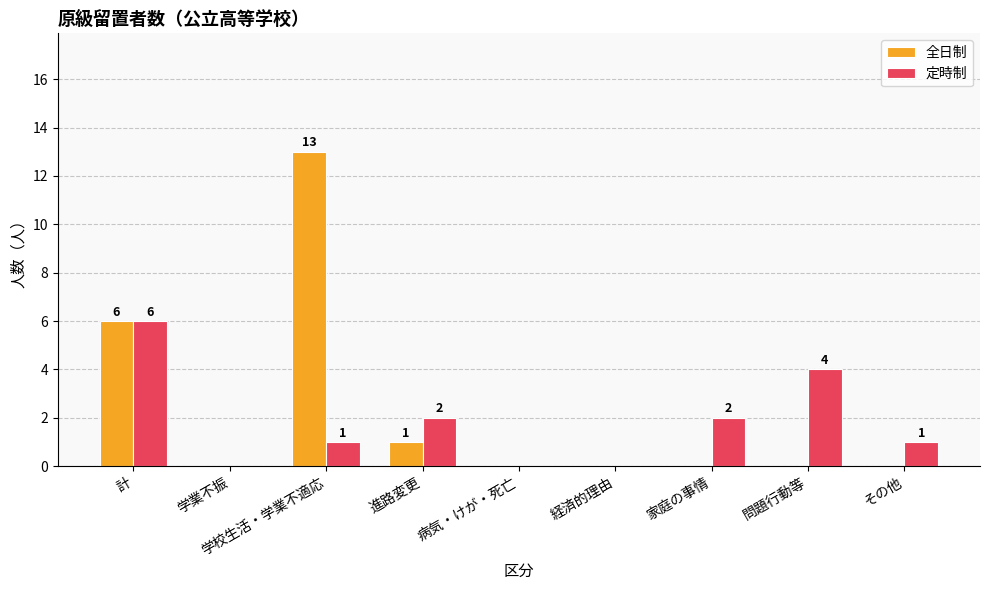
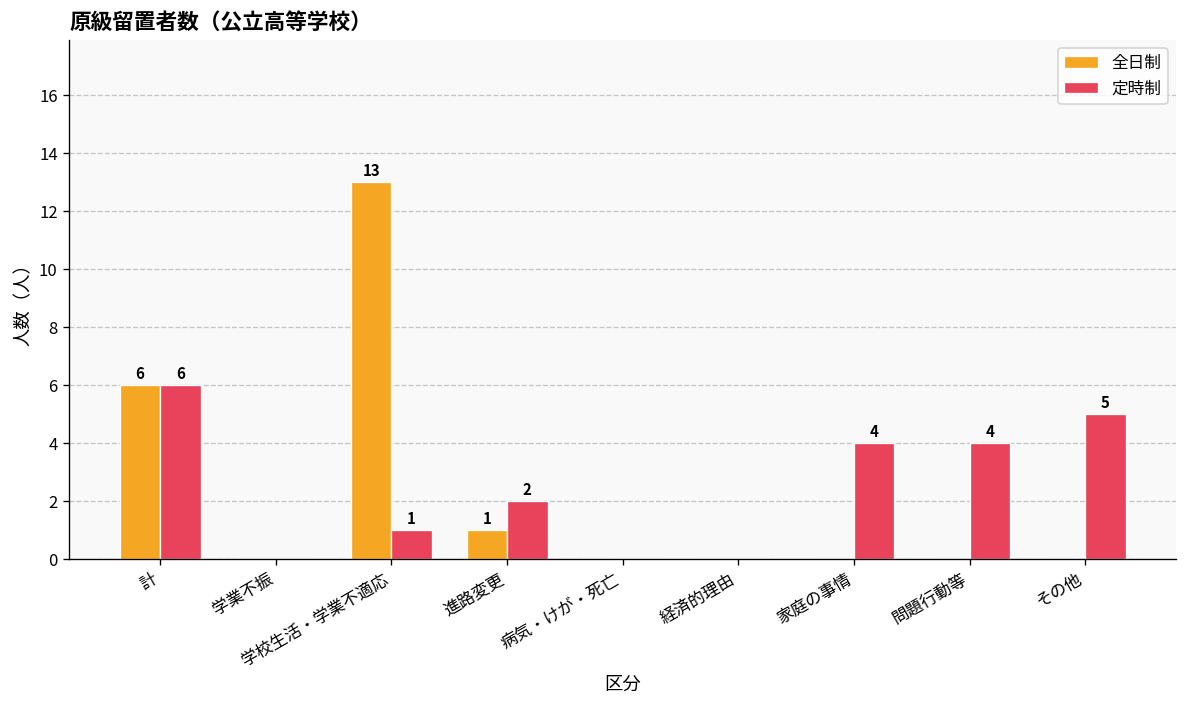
  {
    "全日制": {
      "計": 6,
      "学校生活・学業不適応": 13,
      "進路変更": 1
    },
    "定時制": {
      "計": 6,
      "学校生活・学業不適応": 1,
      "進路変更": 2,
-     "家庭の事情": 2,
+     "家庭の事情": 4,
      "問題行動等": 4,
-     "その他": 1
+     "その他": 5
    }
  }
